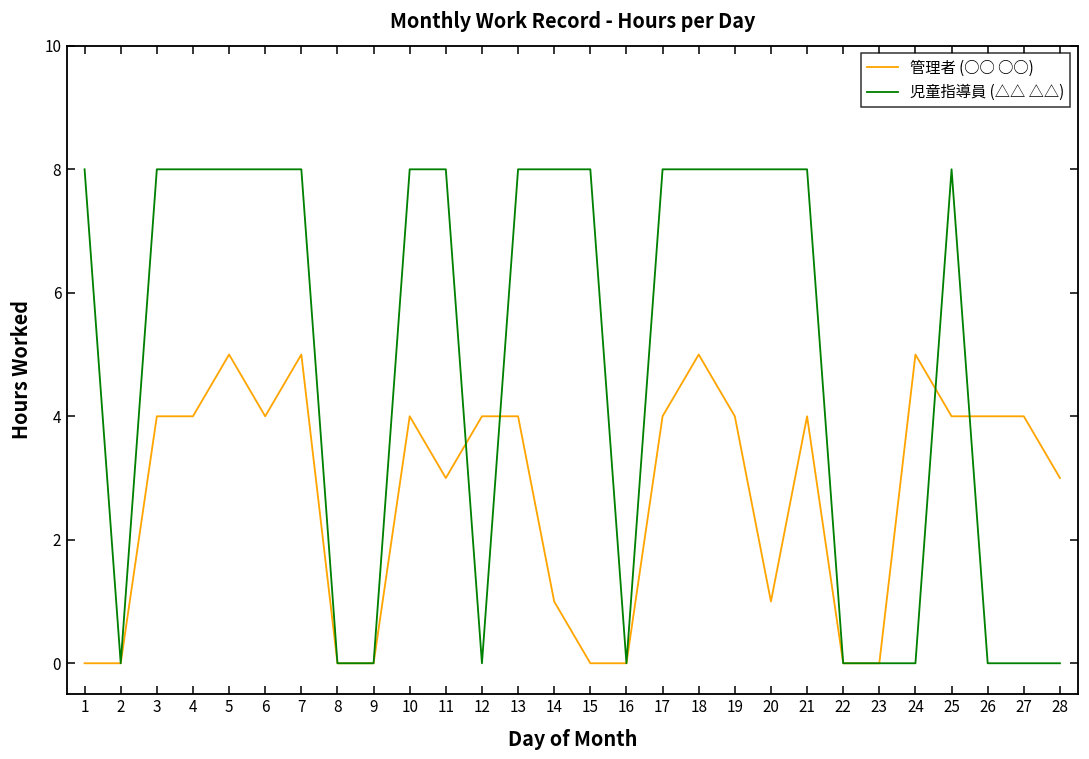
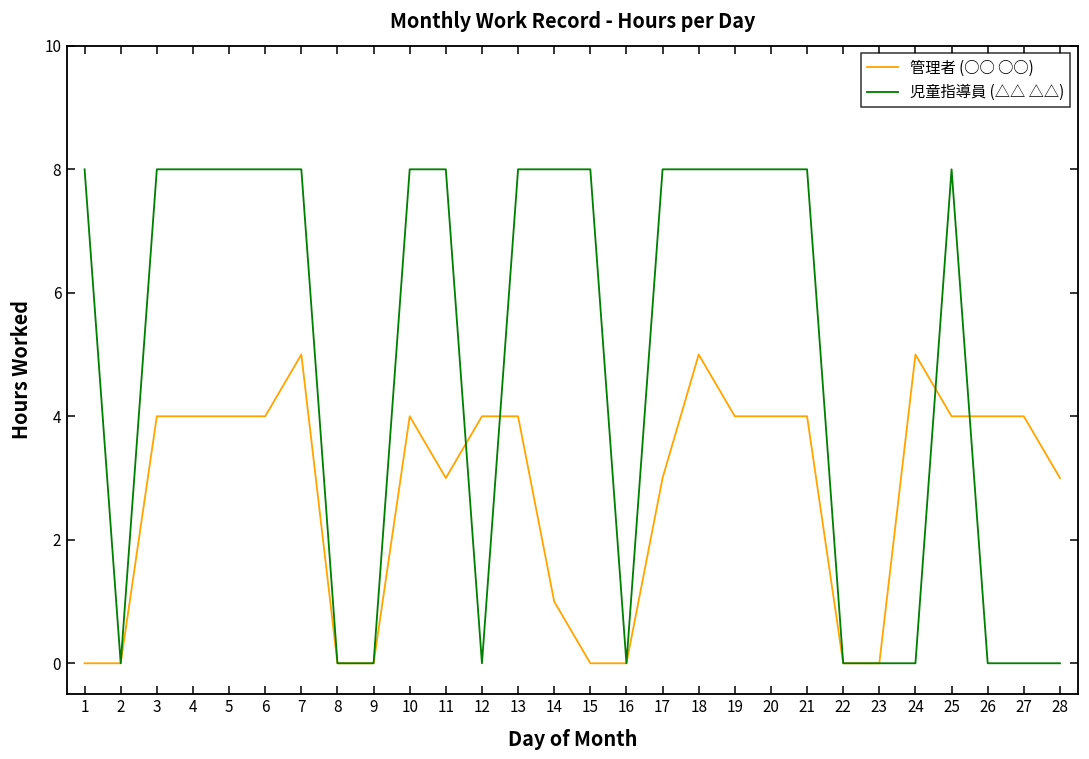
  {
    "管理者 (○○ ○○)": {
      "1": 0,
      "3": 4,
      "4": 4,
-     "5": 5,
+     "5": 4,
      "6": 4,
      "7": 5,
      "10": 4,
      "11": 3,
      "12": 4,
      "13": 4,
      "14": 1,
      "15": 0,
-     "17": 4,
+     "17": 3,
      "18": 5,
      "19": 4,
-     "20": 1,
+     "20": 4,
      "21": 4,
      "24": 5,
      "25": 4,
      "26": 4,
      "27": 4,
      "28": 3
    },
    "児童指導員 (△△ △△)": {
      "1": 8,
      "3": 8,
      "4": 8,
      "5": 8,
      "6": 8,
      "7": 8,
      "10": 8,
      "11": 8,
      "12": 0,
      "13": 8,
      "14": 8,
      "15": 8,
      "17": 8,
      "18": 8,
      "19": 8,
      "20": 8,
      "21": 8,
      "24": 0,
      "25": 8,
      "26": 0,
      "27": 0,
      "28": 0
    }
  }
